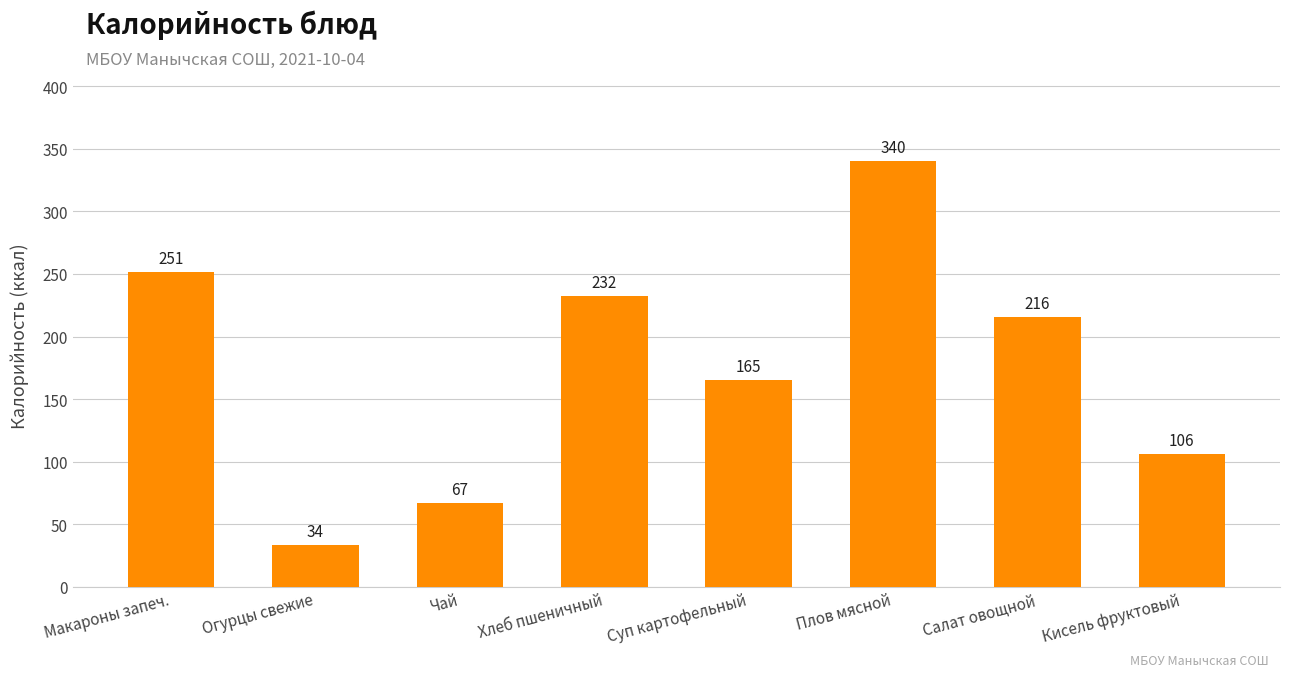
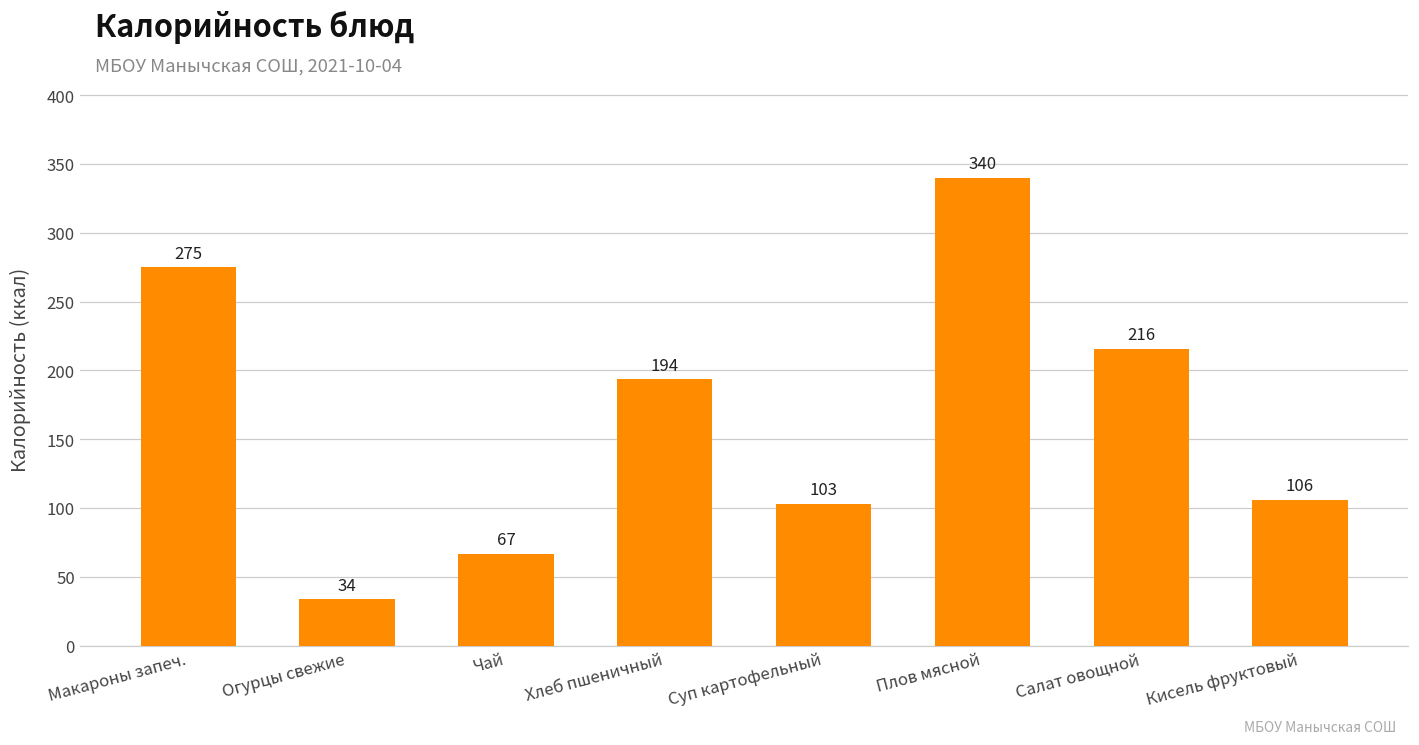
  {
-   "Макароны запеч.": 251,
+   "Макароны запеч.": 275,
    "Огурцы свежие": 34,
    "Чай": 67,
-   "Хлеб пшеничный": 232,
-   "Суп картофельный": 165,
+   "Хлеб пшеничный": 194,
+   "Суп картофельный": 103,
    "Плов мясной": 340,
    "Салат овощной": 216,
    "Кисель фруктовый": 106
  }
